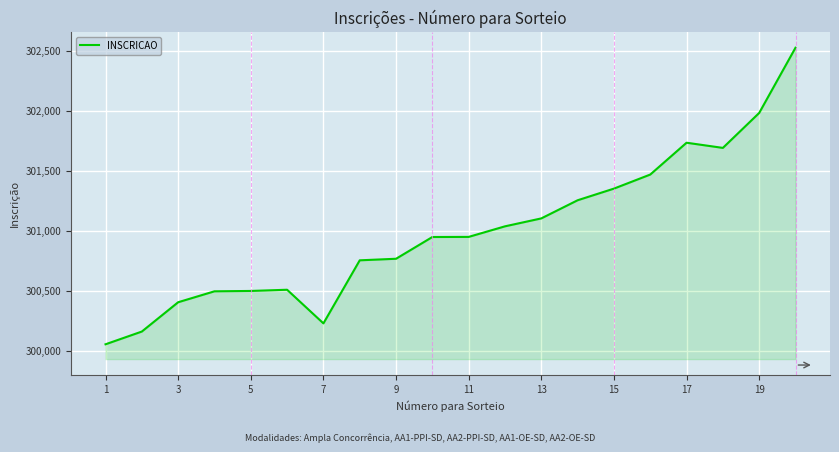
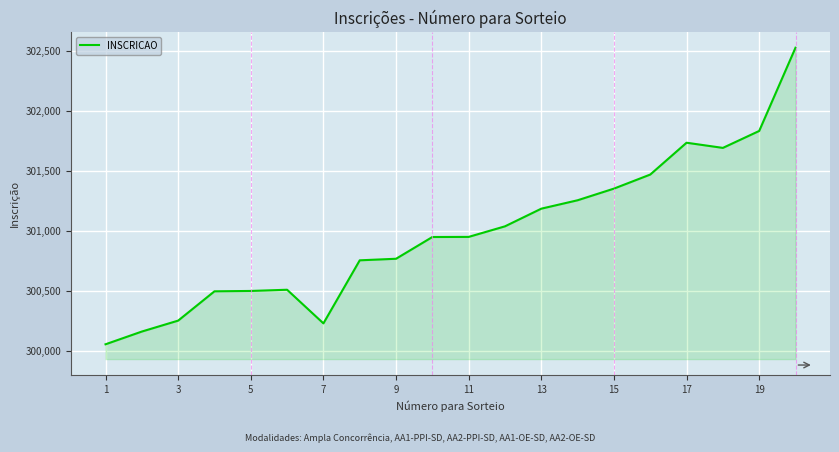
  {
    "1": "300,060",
-   "3": "300,410",
+   "3": "300,250",
    "5": "300,500",
    "7": "300,230",
    "9": "300,770",
    "11": "300,950",
-   "13": "301,100",
+   "13": "301,180",
    "15": "301,350",
    "17": "301,730",
-   "19": "301,980"
+   "19": "301,830"
  }
